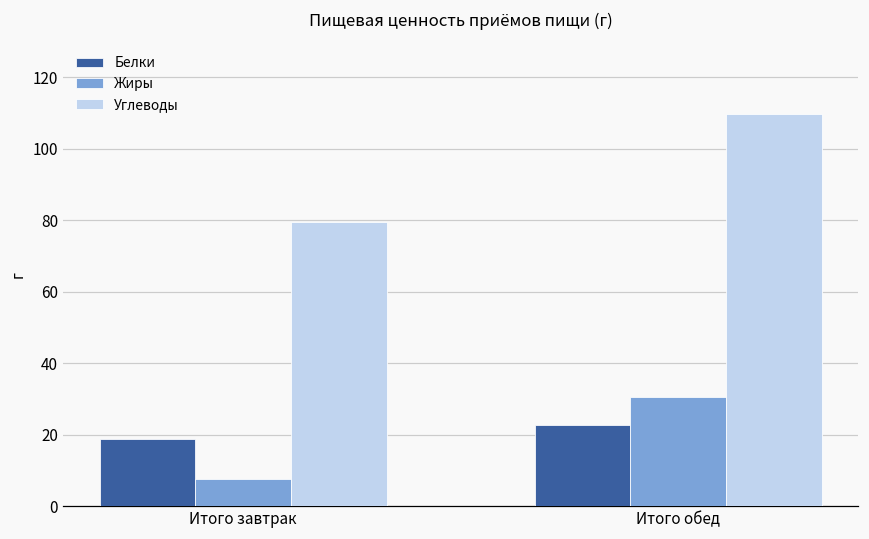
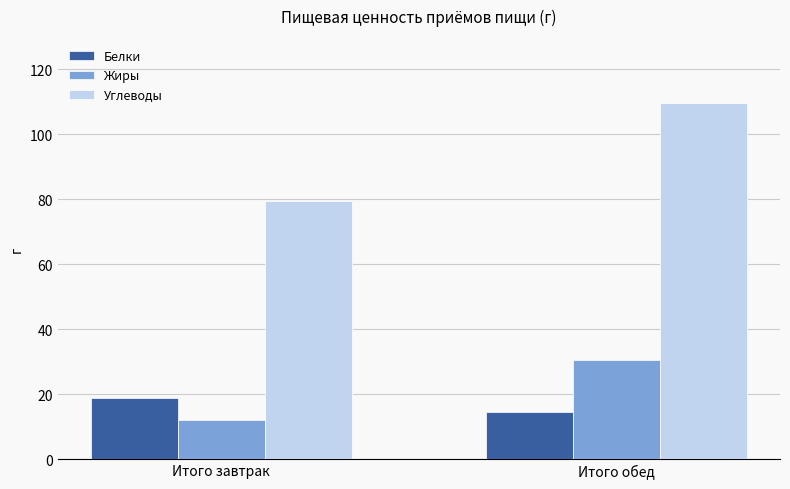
  {
    "Белки": {
      "Итого завтрак": 19,
-     "Итого обед": 23
+     "Итого обед": 15
    },
    "Жиры": {
-     "Итого завтрак": 8,
+     "Итого завтрак": 12,
      "Итого обед": 31
    },
    "Углеводы": {
      "Итого завтрак": 80,
      "Итого обед": 110
    }
  }
